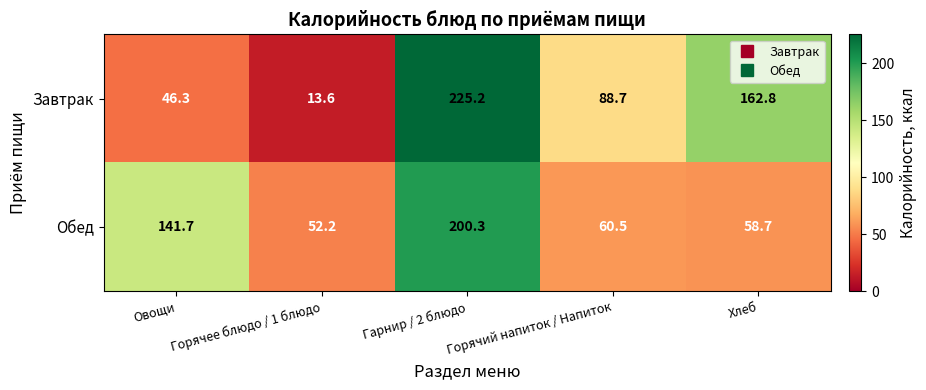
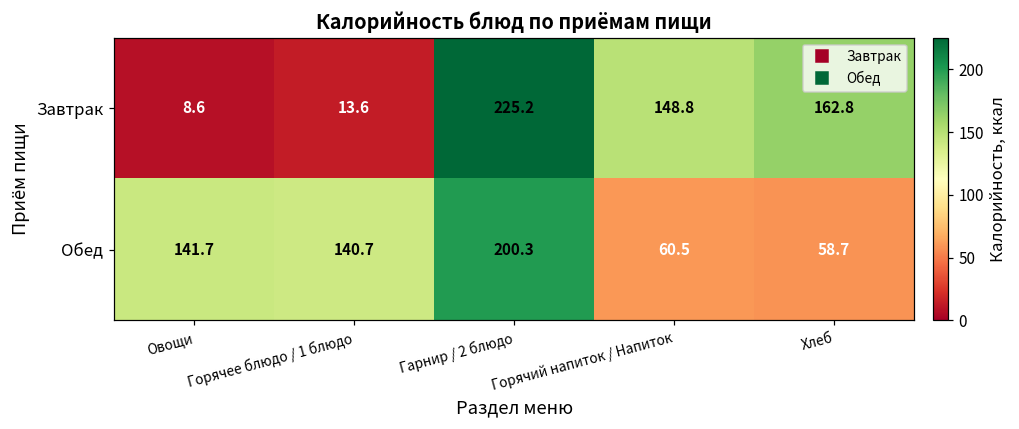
  {
    "Завтрак": {
-     "Овощи": 46.3,
+     "Овощи": 8.6,
      "Горячее блюдо / 1 блюдо": 13.6,
      "Гарнир / 2 блюдо": 225.2,
-     "Горячий напиток / Напиток": 88.7,
+     "Горячий напиток / Напиток": 148.8,
      "Хлеб": 162.8
    },
    "Обед": {
      "Овощи": 141.7,
-     "Горячее блюдо / 1 блюдо": 52.2,
+     "Горячее блюдо / 1 блюдо": 140.7,
      "Гарнир / 2 блюдо": 200.3,
      "Горячий напиток / Напиток": 60.5,
      "Хлеб": 58.7
    }
  }
